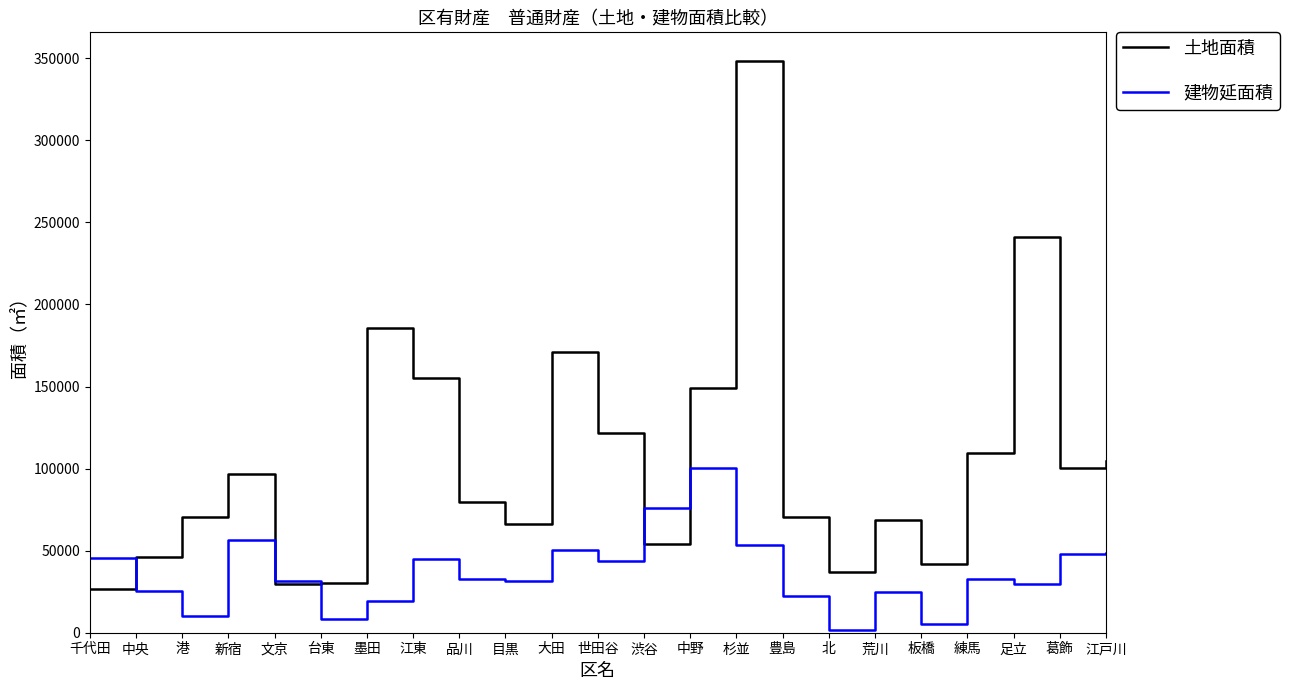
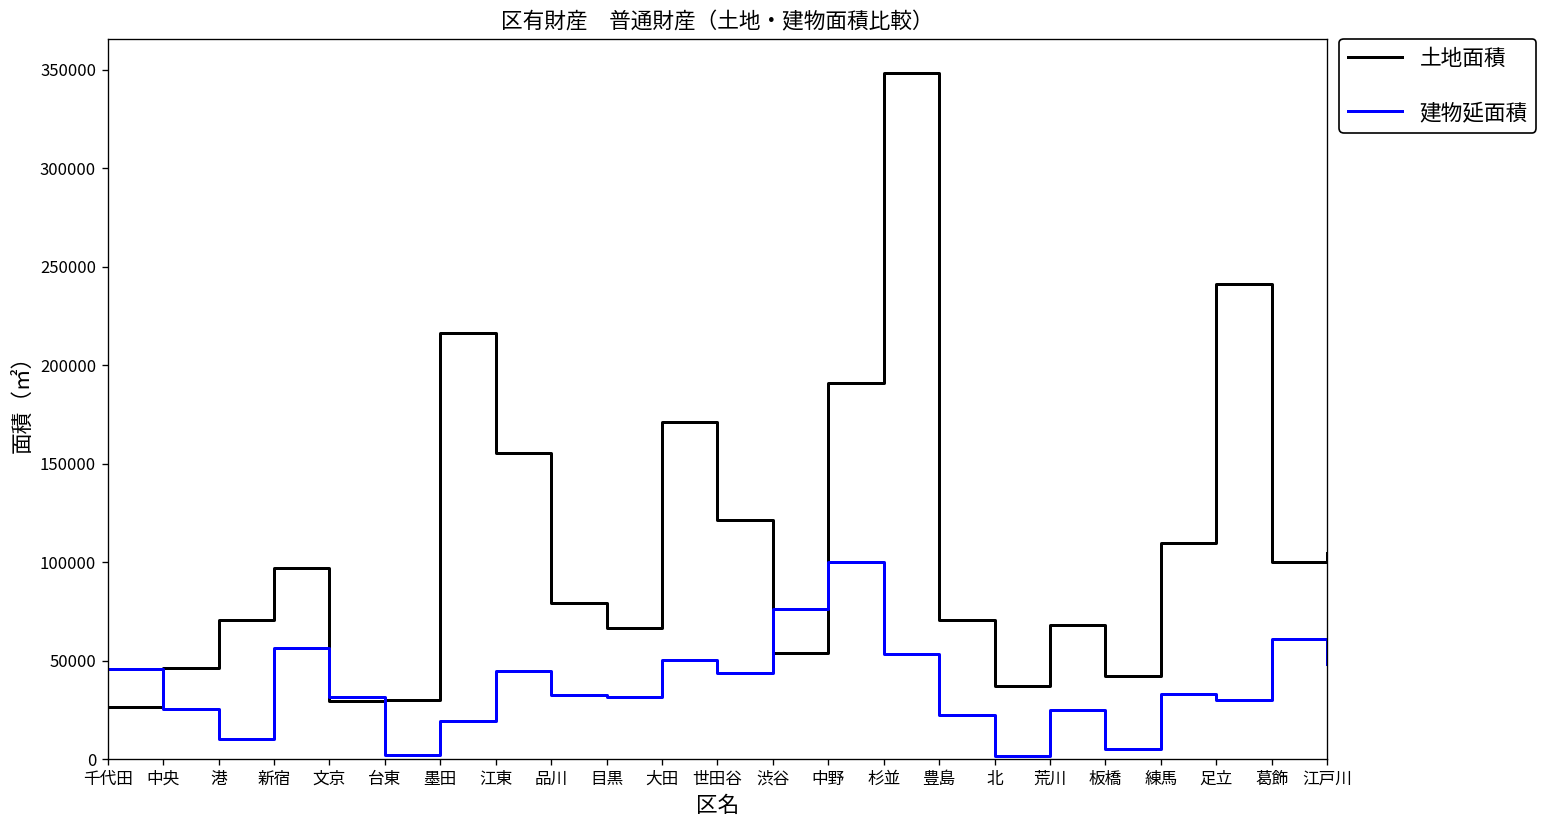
  {
    "土地面積": {
      "千代田": 27000,
      "中央": 46000,
      "港": 71000,
      "新宿": 97000,
      "文京": 30000,
      "台東": 30000,
-     "墨田": 186000,
+     "墨田": 216000,
      "江東": 155000,
      "品川": 80000,
      "目黒": 66000,
      "大田": 171000,
      "世田谷": 122000,
      "渋谷": 54000,
-     "中野": 149000,
+     "中野": 191000,
      "杉並": 348000,
      "豊島": 71000,
      "北": 37000,
      "荒川": 68000,
      "板橋": 42000,
      "練馬": 110000,
      "足立": 241000,
      "葛飾": 100000,
      "江戸川": 105000
    },
    "建物延面積": {
      "千代田": 46000,
      "中央": 25000,
      "港": 10000,
      "新宿": 57000,
      "文京": 32000,
-     "台東": 8000,
+     "台東": 2000,
      "墨田": 19000,
      "江東": 45000,
      "品川": 33000,
      "目黒": 32000,
      "大田": 51000,
      "世田谷": 44000,
      "渋谷": 76000,
      "中野": 100000,
      "杉並": 54000,
      "豊島": 22000,
      "北": 1000,
      "荒川": 25000,
      "板橋": 5000,
      "練馬": 33000,
      "足立": 30000,
-     "葛飾": 48000,
+     "葛飾": 61000,
      "江戸川": 49000
    }
  }
